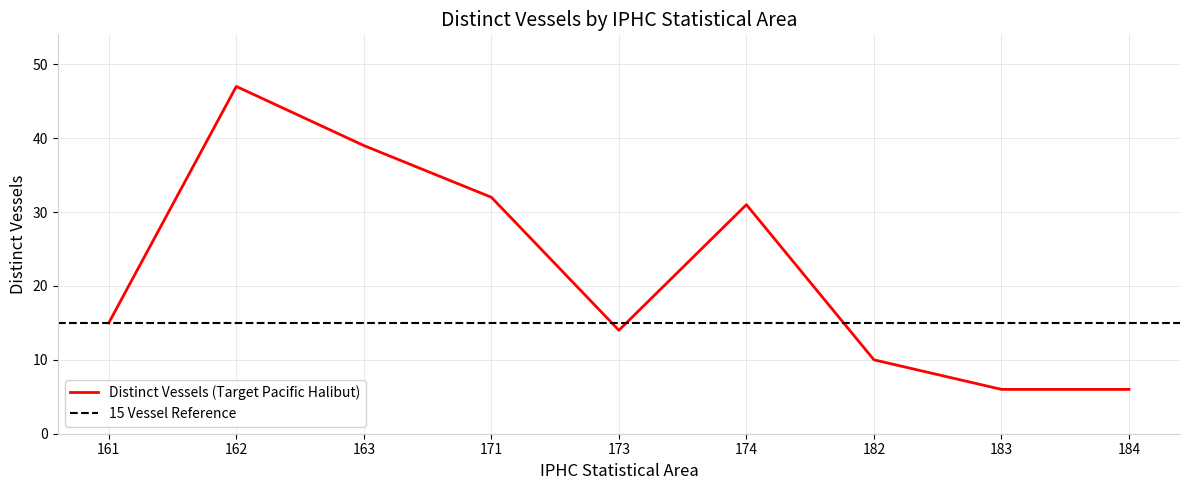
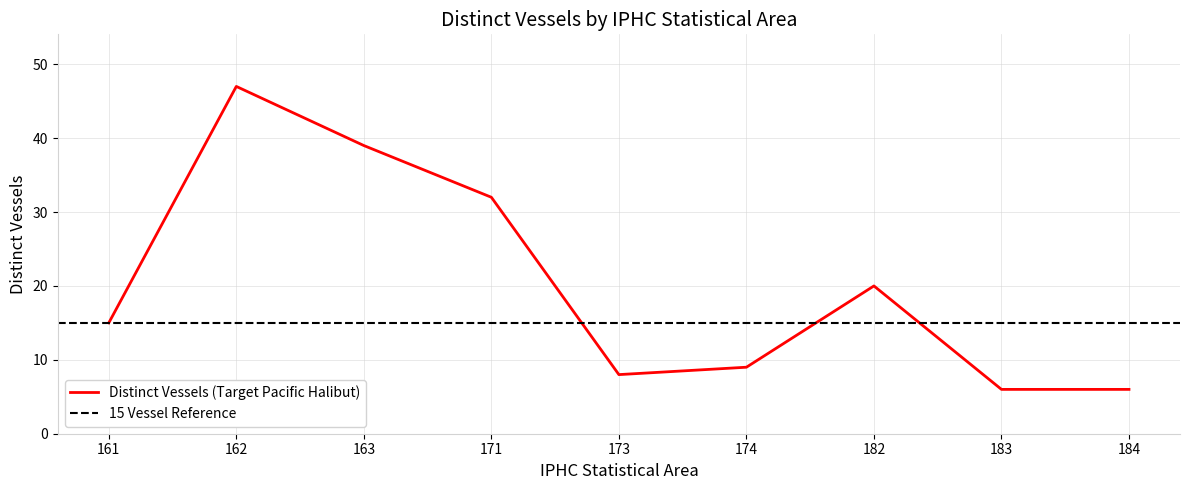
  {
    "161": 15,
    "162": 47,
    "163": 39,
    "171": 32,
-   "173": 14,
-   "174": 31,
-   "182": 10,
+   "173": 8,
+   "174": 9,
+   "182": 20,
    "183": 6,
    "184": 6
  }
